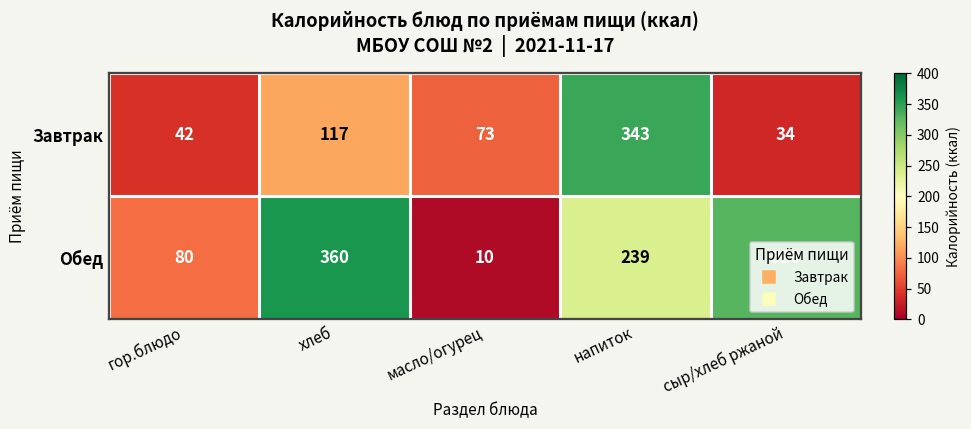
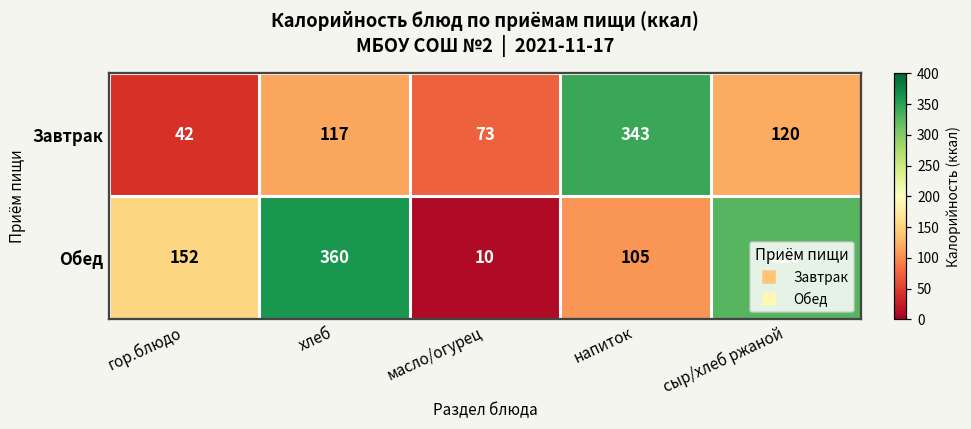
  {
    "Завтрак": {
      "гор.блюдо": 42,
      "хлеб": 117,
      "масло/огурец": 73,
      "напиток": 343,
-     "сыр/хлеб ржаной": 34
+     "сыр/хлеб ржаной": 120
    },
    "Обед": {
-     "гор.блюдо": 80,
+     "гор.блюдо": 152,
      "хлеб": 360,
      "масло/огурец": 10,
-     "напиток": 239
+     "напиток": 105
    }
  }
